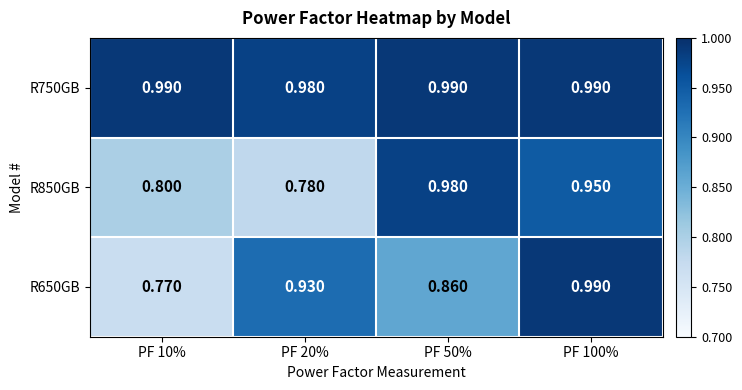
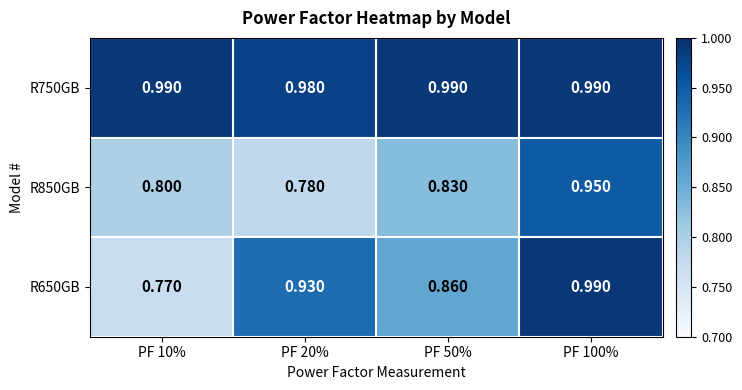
  {
    "R750GB": {
      "PF 10%": 0.990,
      "PF 20%": 0.980,
      "PF 50%": 0.990,
      "PF 100%": 0.990
    },
    "R850GB": {
      "PF 10%": 0.800,
      "PF 20%": 0.780,
-     "PF 50%": 0.980,
+     "PF 50%": 0.830,
      "PF 100%": 0.950
    },
    "R650GB": {
      "PF 10%": 0.770,
      "PF 20%": 0.930,
      "PF 50%": 0.860,
      "PF 100%": 0.990
    }
  }
